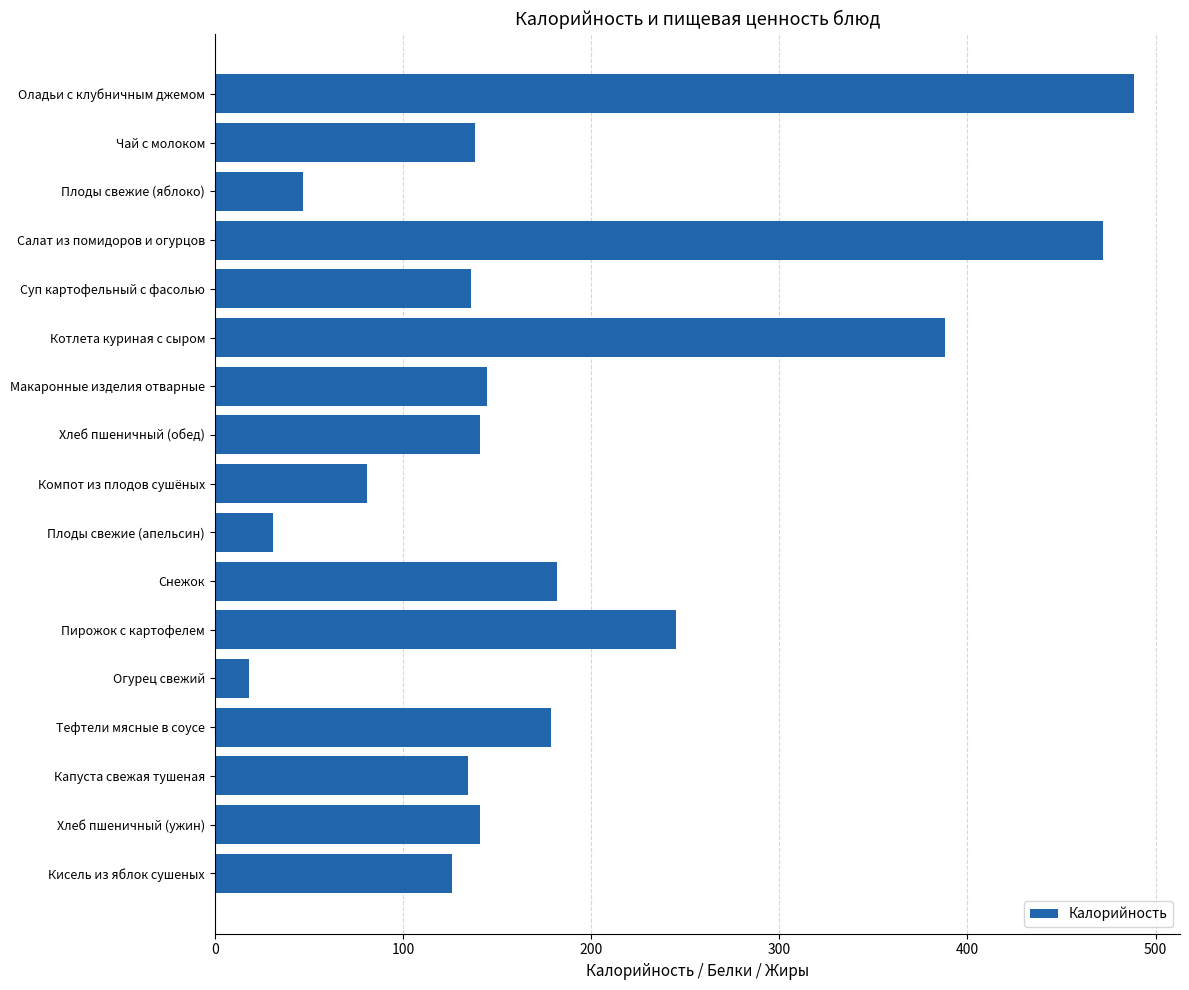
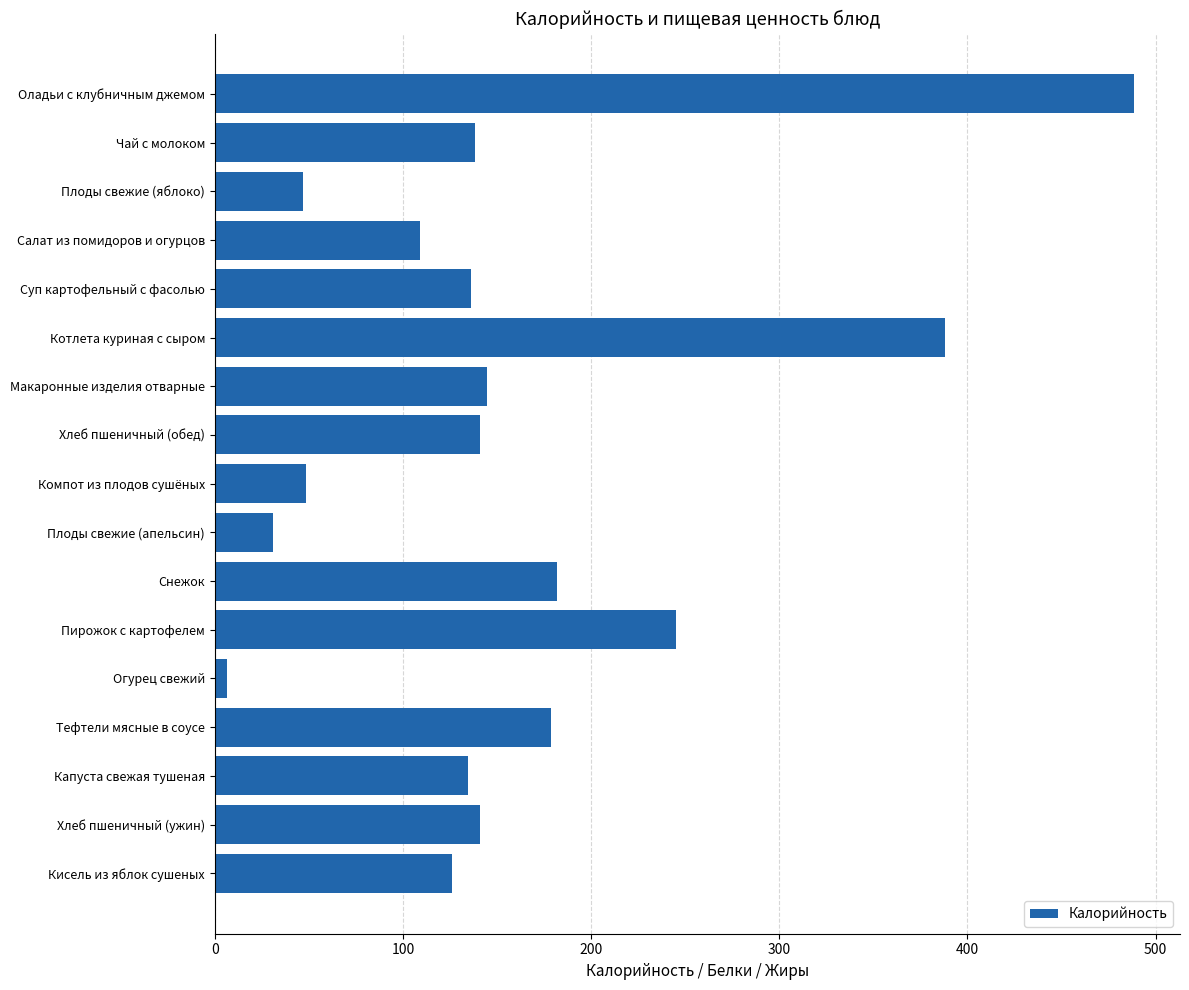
  {
    "Оладьи с клубничным джемом": 489,
    "Чай с молоком": 138,
    "Плоды свежие (яблоко)": 47,
-   "Салат из помидоров и огурцов": 472,
+   "Салат из помидоров и огурцов": 109,
    "Суп картофельный с фасолью": 136,
    "Котлета куриная с сыром": 388,
    "Макаронные изделия отварные": 145,
    "Хлеб пшеничный (обед)": 141,
-   "Компот из плодов сушёных": 81,
+   "Компот из плодов сушёных": 49,
    "Плоды свежие (апельсин)": 31,
    "Снежок": 182,
    "Пирожок с картофелем": 245,
-   "Огурец свежий": 18,
+   "Огурец свежий": 7,
    "Тефтели мясные в соусе": 179,
    "Капуста свежая тушеная": 135,
    "Хлеб пшеничный (ужин)": 141,
    "Кисель из яблок сушеных": 126
  }
